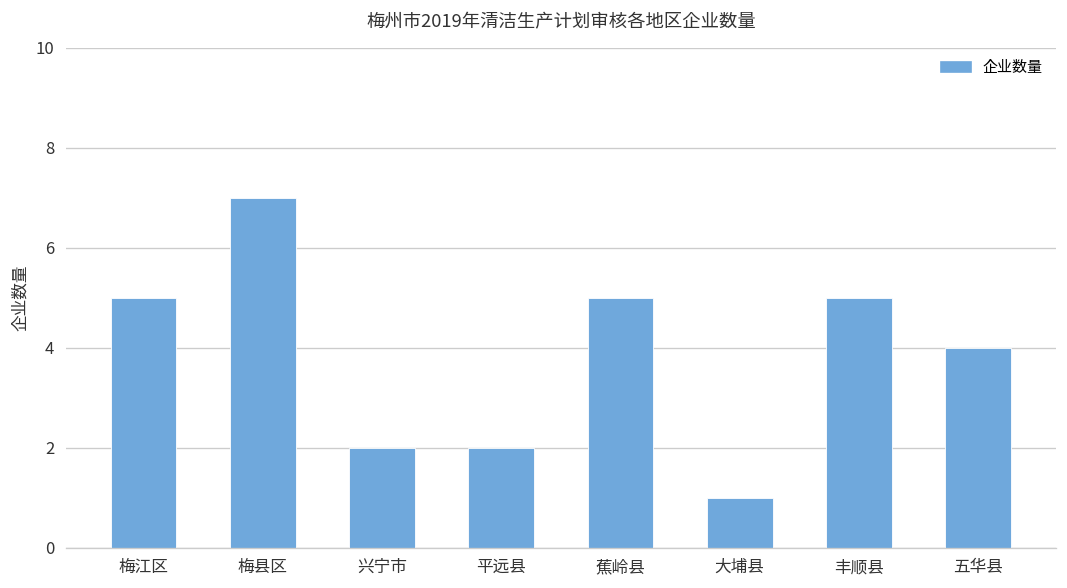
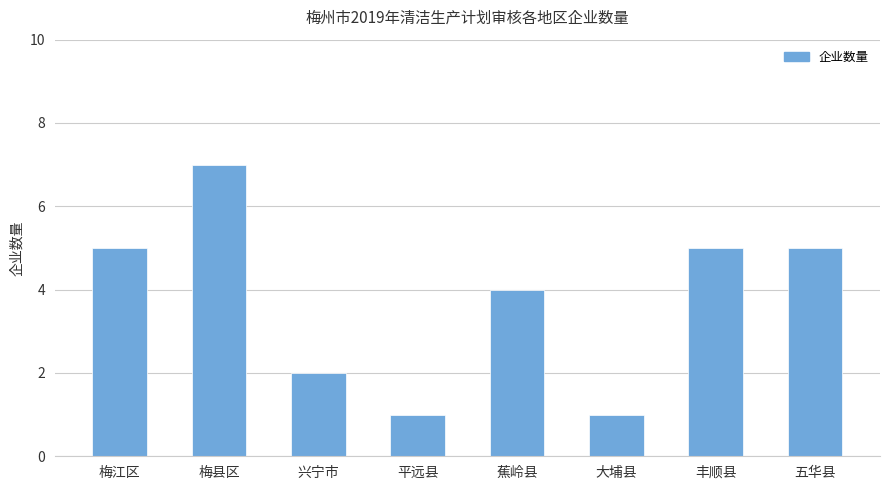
  {
    "梅江区": 5,
    "梅县区": 7,
    "兴宁市": 2,
-   "平远县": 2,
-   "蕉岭县": 5,
+   "平远县": 1,
+   "蕉岭县": 4,
    "大埔县": 1,
    "丰顺县": 5,
-   "五华县": 4
+   "五华县": 5
  }
